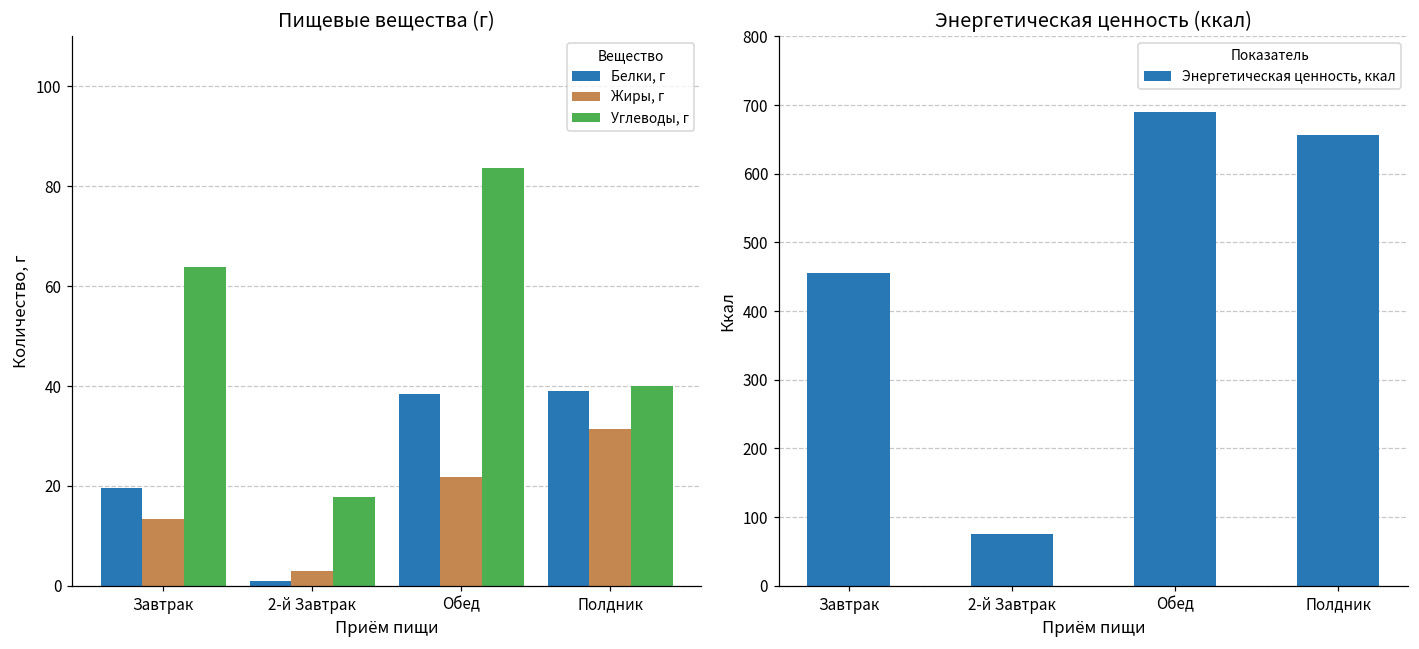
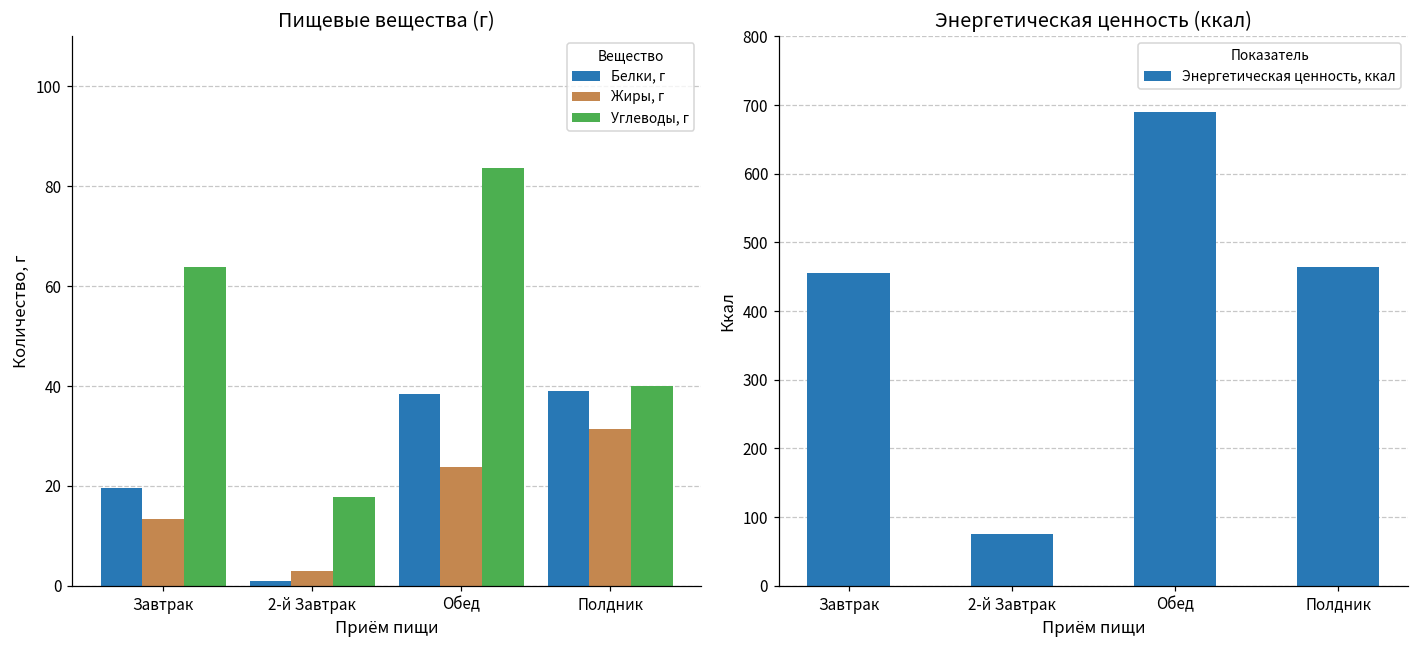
  {
    "Пищевые вещества (г)": {
      "Белки, г": {
        "Завтрак": 20,
        "2-й Завтрак": 1,
        "Обед": 38,
        "Полдник": 39
      },
      "Жиры, г": {
        "Завтрак": 13,
        "2-й Завтрак": 3,
-       "Обед": 22,
+       "Обед": 24,
        "Полдник": 32
      },
      "Углеводы, г": {
        "Завтрак": 64,
        "2-й Завтрак": 18,
        "Обед": 84,
        "Полдник": 40
      }
    },
    "Энергетическая ценность (ккал)": {
      "Завтрак": 450,
      "2-й Завтрак": 80,
      "Обед": 690,
-     "Полдник": 660
+     "Полдник": 460
    }
  }
